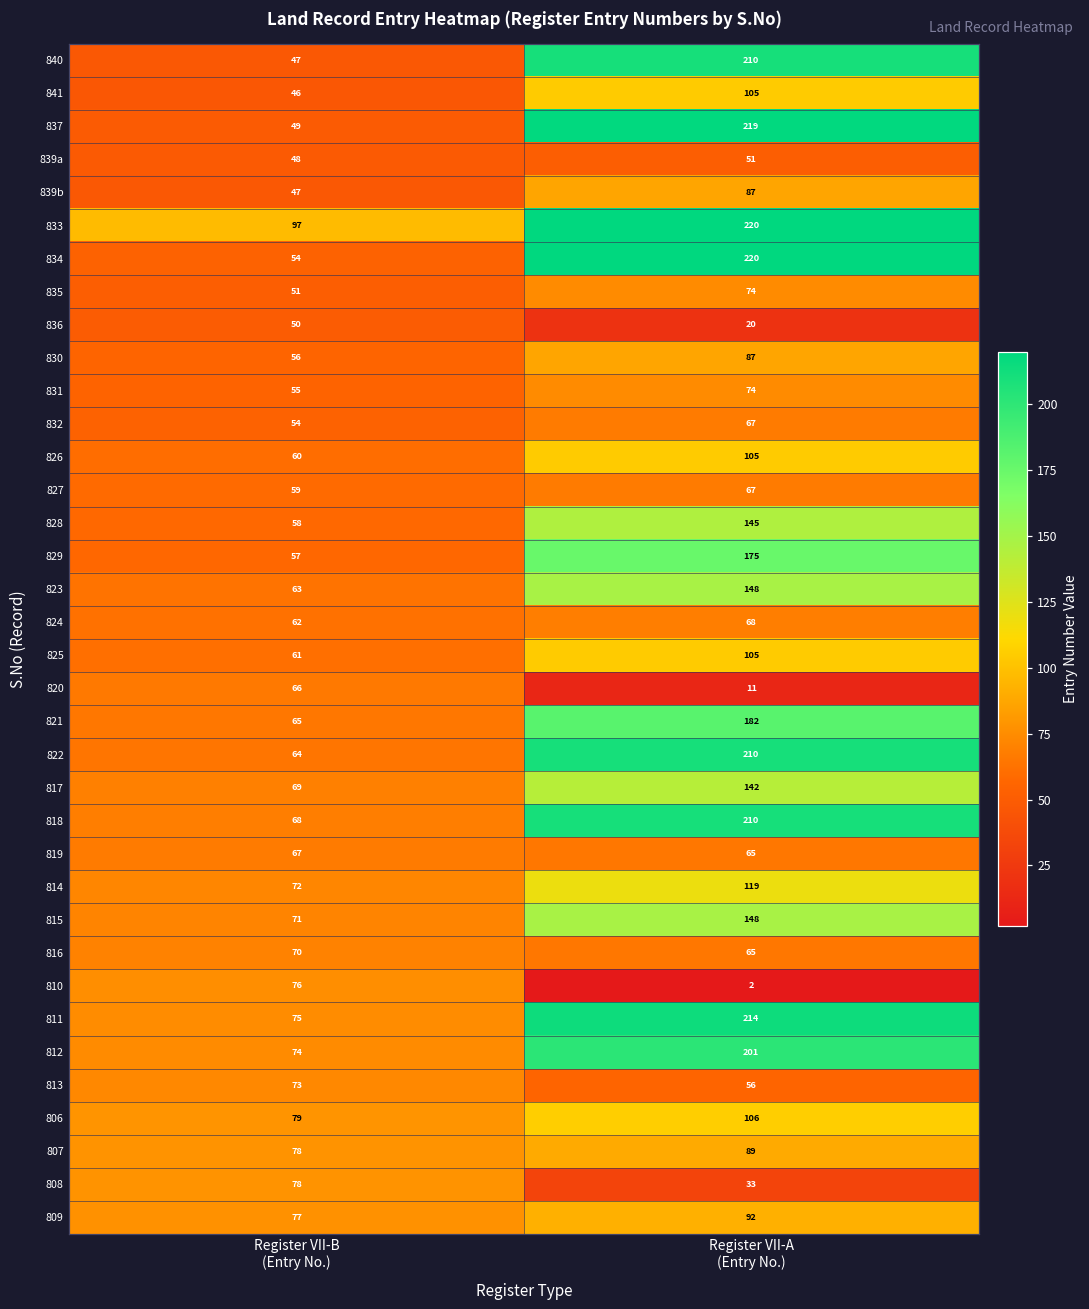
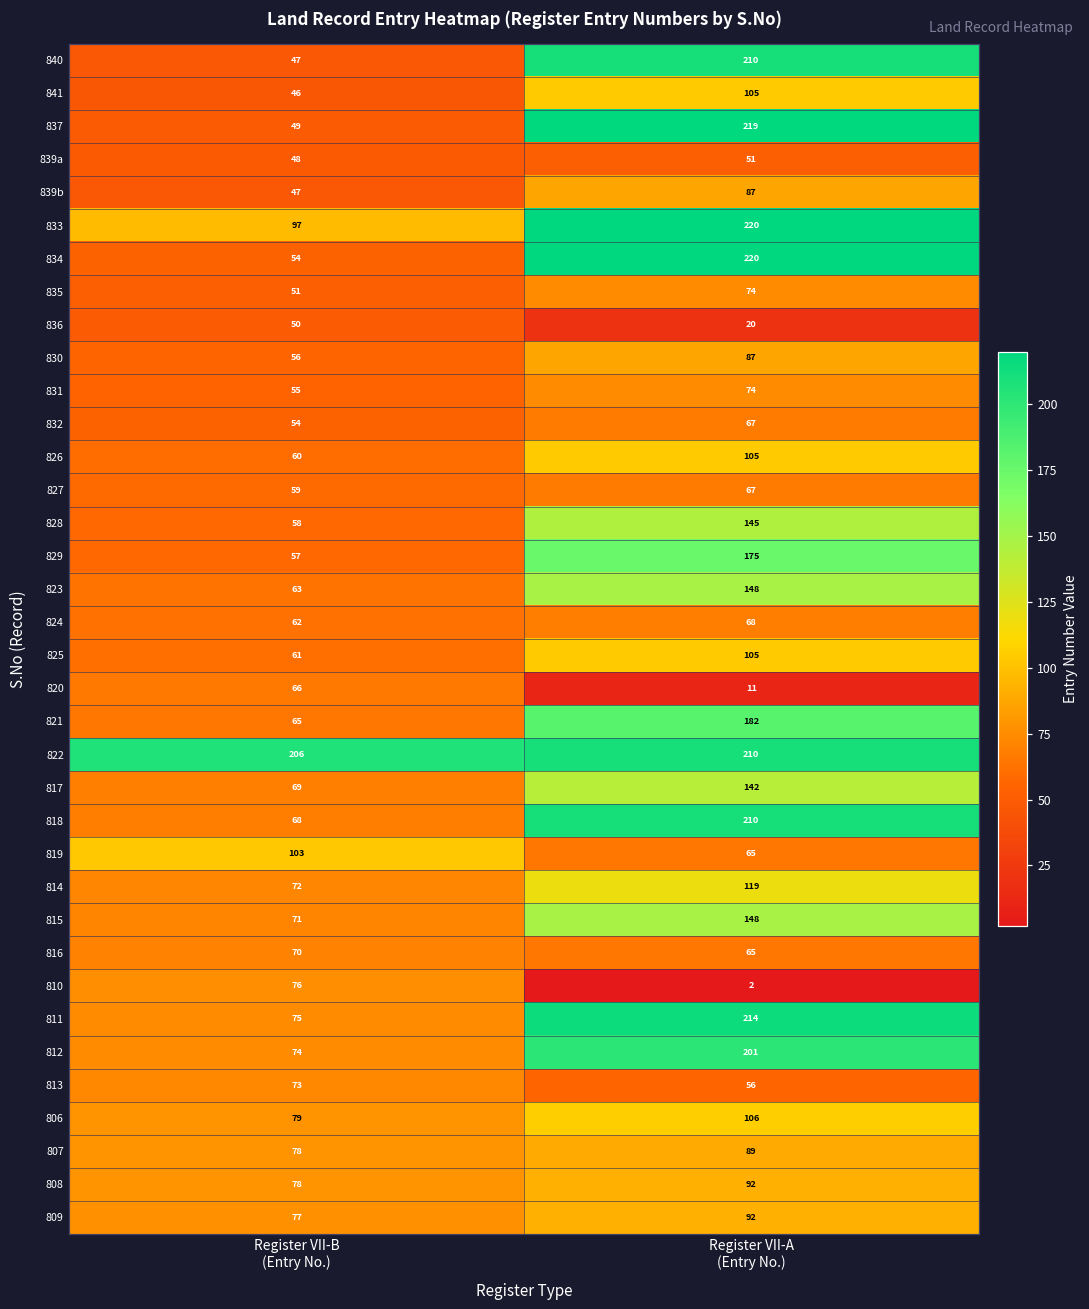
  {
    "840": {
      "Register VII-B (Entry No.)": 47,
      "Register VII-A (Entry No.)": 210
    },
    "841": {
      "Register VII-B (Entry No.)": 46,
      "Register VII-A (Entry No.)": 105
    },
    "837": {
      "Register VII-B (Entry No.)": 49,
      "Register VII-A (Entry No.)": 219
    },
    "839a": {
      "Register VII-B (Entry No.)": 48,
      "Register VII-A (Entry No.)": 51
    },
    "839b": {
      "Register VII-B (Entry No.)": 47,
      "Register VII-A (Entry No.)": 87
    },
    "833": {
      "Register VII-B (Entry No.)": 97,
      "Register VII-A (Entry No.)": 220
    },
    "834": {
      "Register VII-B (Entry No.)": 54,
      "Register VII-A (Entry No.)": 220
    },
    "835": {
      "Register VII-B (Entry No.)": 51,
      "Register VII-A (Entry No.)": 74
    },
    "836": {
      "Register VII-B (Entry No.)": 50,
      "Register VII-A (Entry No.)": 20
    },
    "830": {
      "Register VII-B (Entry No.)": 56,
      "Register VII-A (Entry No.)": 87
    },
    "831": {
      "Register VII-B (Entry No.)": 55,
      "Register VII-A (Entry No.)": 74
    },
    "832": {
      "Register VII-B (Entry No.)": 54,
      "Register VII-A (Entry No.)": 67
    },
    "826": {
      "Register VII-B (Entry No.)": 60,
      "Register VII-A (Entry No.)": 105
    },
    "827": {
      "Register VII-B (Entry No.)": 59,
      "Register VII-A (Entry No.)": 67
    },
    "828": {
      "Register VII-B (Entry No.)": 58,
      "Register VII-A (Entry No.)": 145
    },
    "829": {
      "Register VII-B (Entry No.)": 57,
      "Register VII-A (Entry No.)": 175
    },
    "823": {
      "Register VII-B (Entry No.)": 63,
      "Register VII-A (Entry No.)": 148
    },
    "824": {
      "Register VII-B (Entry No.)": 62,
      "Register VII-A (Entry No.)": 68
    },
    "825": {
      "Register VII-B (Entry No.)": 61,
      "Register VII-A (Entry No.)": 105
    },
    "820": {
      "Register VII-B (Entry No.)": 66,
      "Register VII-A (Entry No.)": 11
    },
    "821": {
      "Register VII-B (Entry No.)": 65,
      "Register VII-A (Entry No.)": 182
    },
    "822": {
-     "Register VII-B (Entry No.)": 64,
+     "Register VII-B (Entry No.)": 206,
      "Register VII-A (Entry No.)": 210
    },
    "817": {
      "Register VII-B (Entry No.)": 69,
      "Register VII-A (Entry No.)": 142
    },
    "818": {
      "Register VII-B (Entry No.)": 68,
      "Register VII-A (Entry No.)": 210
    },
    "819": {
-     "Register VII-B (Entry No.)": 67,
+     "Register VII-B (Entry No.)": 103,
      "Register VII-A (Entry No.)": 65
    },
    "814": {
      "Register VII-B (Entry No.)": 72,
      "Register VII-A (Entry No.)": 119
    },
    "815": {
      "Register VII-B (Entry No.)": 71,
      "Register VII-A (Entry No.)": 148
    },
    "816": {
      "Register VII-B (Entry No.)": 70,
      "Register VII-A (Entry No.)": 65
    },
    "810": {
      "Register VII-B (Entry No.)": 76,
      "Register VII-A (Entry No.)": 2
    },
    "811": {
      "Register VII-B (Entry No.)": 75,
      "Register VII-A (Entry No.)": 214
    },
    "812": {
      "Register VII-B (Entry No.)": 74,
      "Register VII-A (Entry No.)": 201
    },
    "813": {
      "Register VII-B (Entry No.)": 73,
      "Register VII-A (Entry No.)": 56
    },
    "806": {
      "Register VII-B (Entry No.)": 79,
      "Register VII-A (Entry No.)": 106
    },
    "807": {
      "Register VII-B (Entry No.)": 78,
      "Register VII-A (Entry No.)": 89
    },
    "808": {
      "Register VII-B (Entry No.)": 78,
-     "Register VII-A (Entry No.)": 33
+     "Register VII-A (Entry No.)": 92
    },
    "809": {
      "Register VII-B (Entry No.)": 77,
      "Register VII-A (Entry No.)": 92
    }
  }
